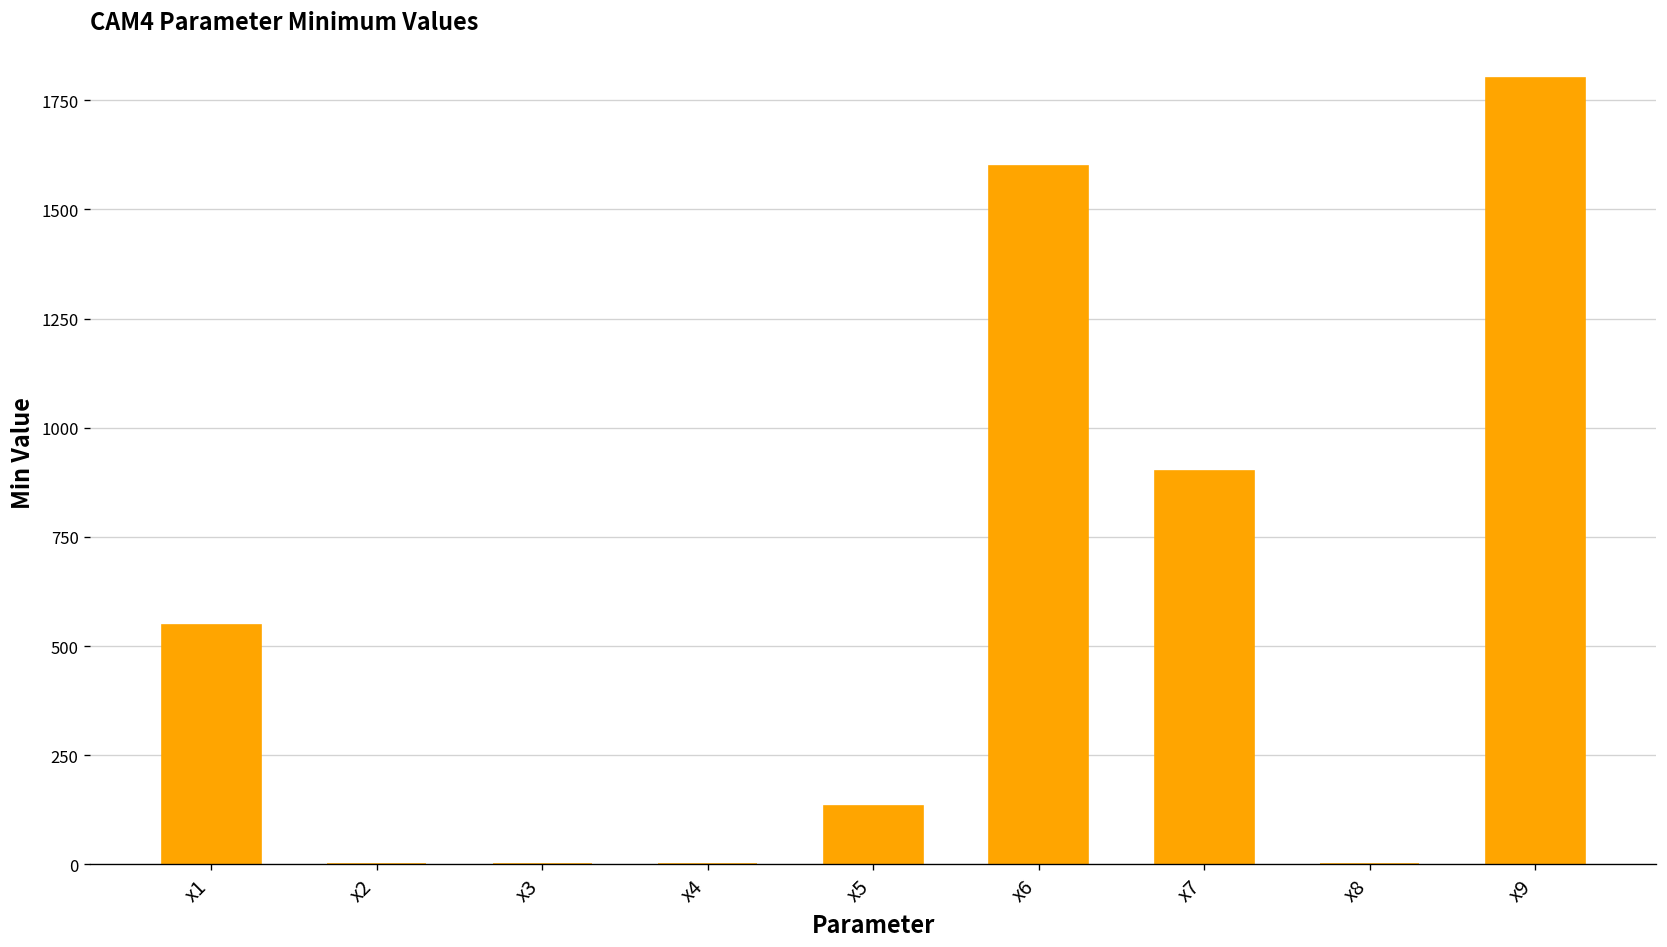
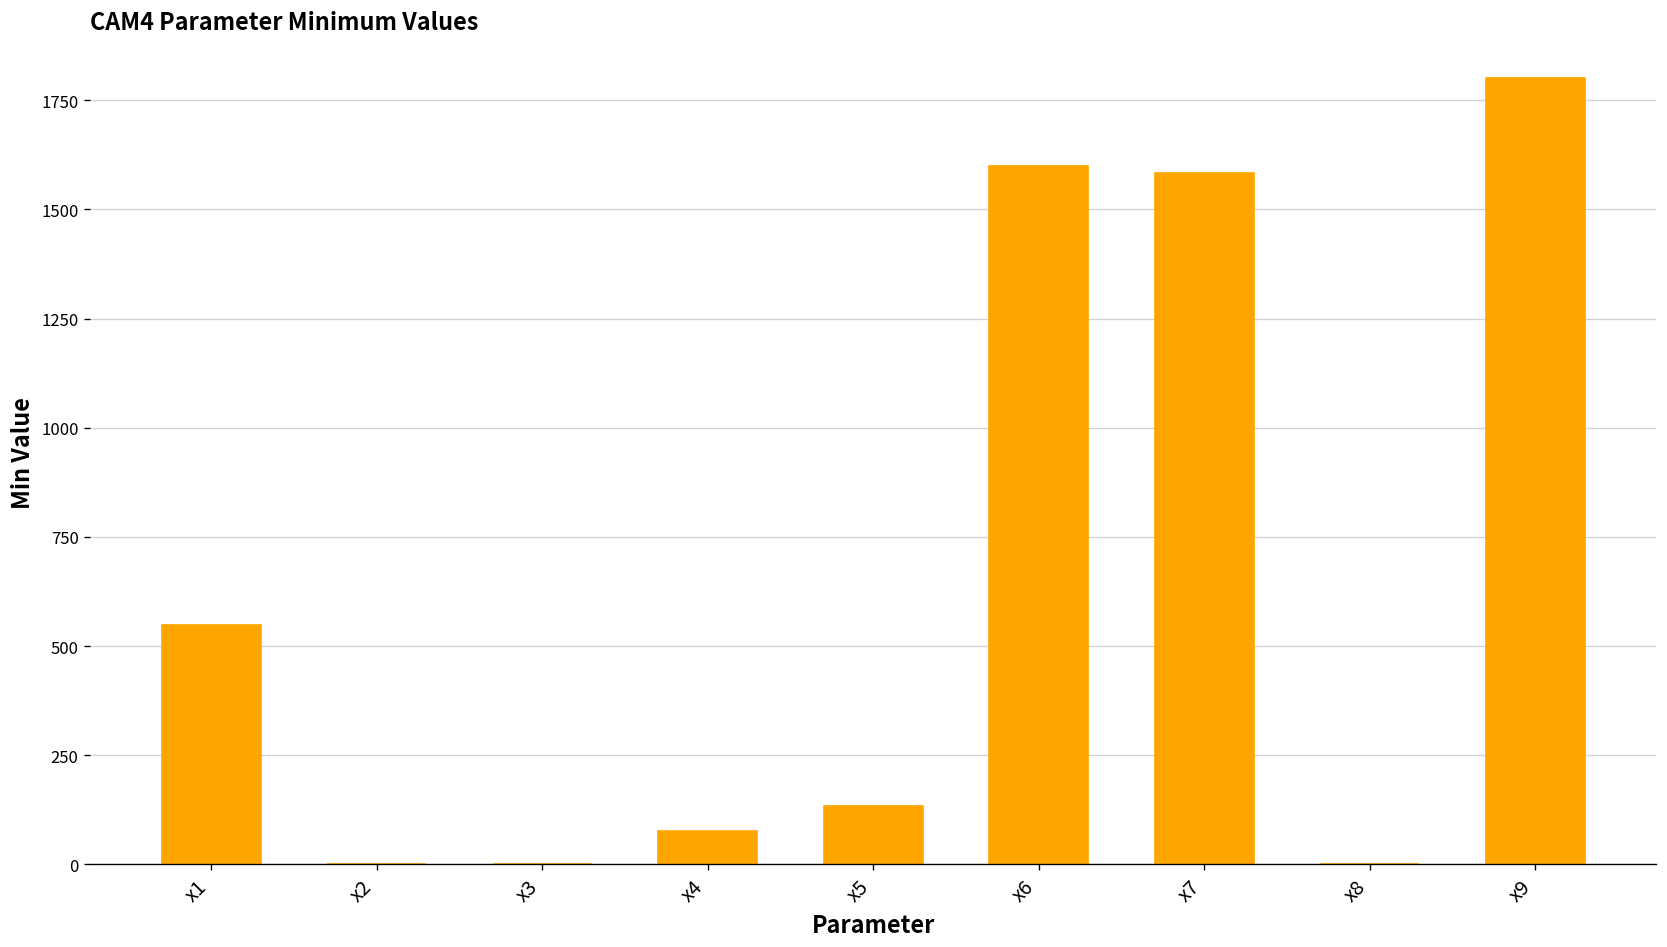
  {
    "x1": 550,
    "x2": 0,
    "x3": 0,
-   "x4": 0,
+   "x4": 80,
    "x5": 130,
    "x6": 1600,
-   "x7": 900,
+   "x7": 1580,
    "x9": 1800
  }
